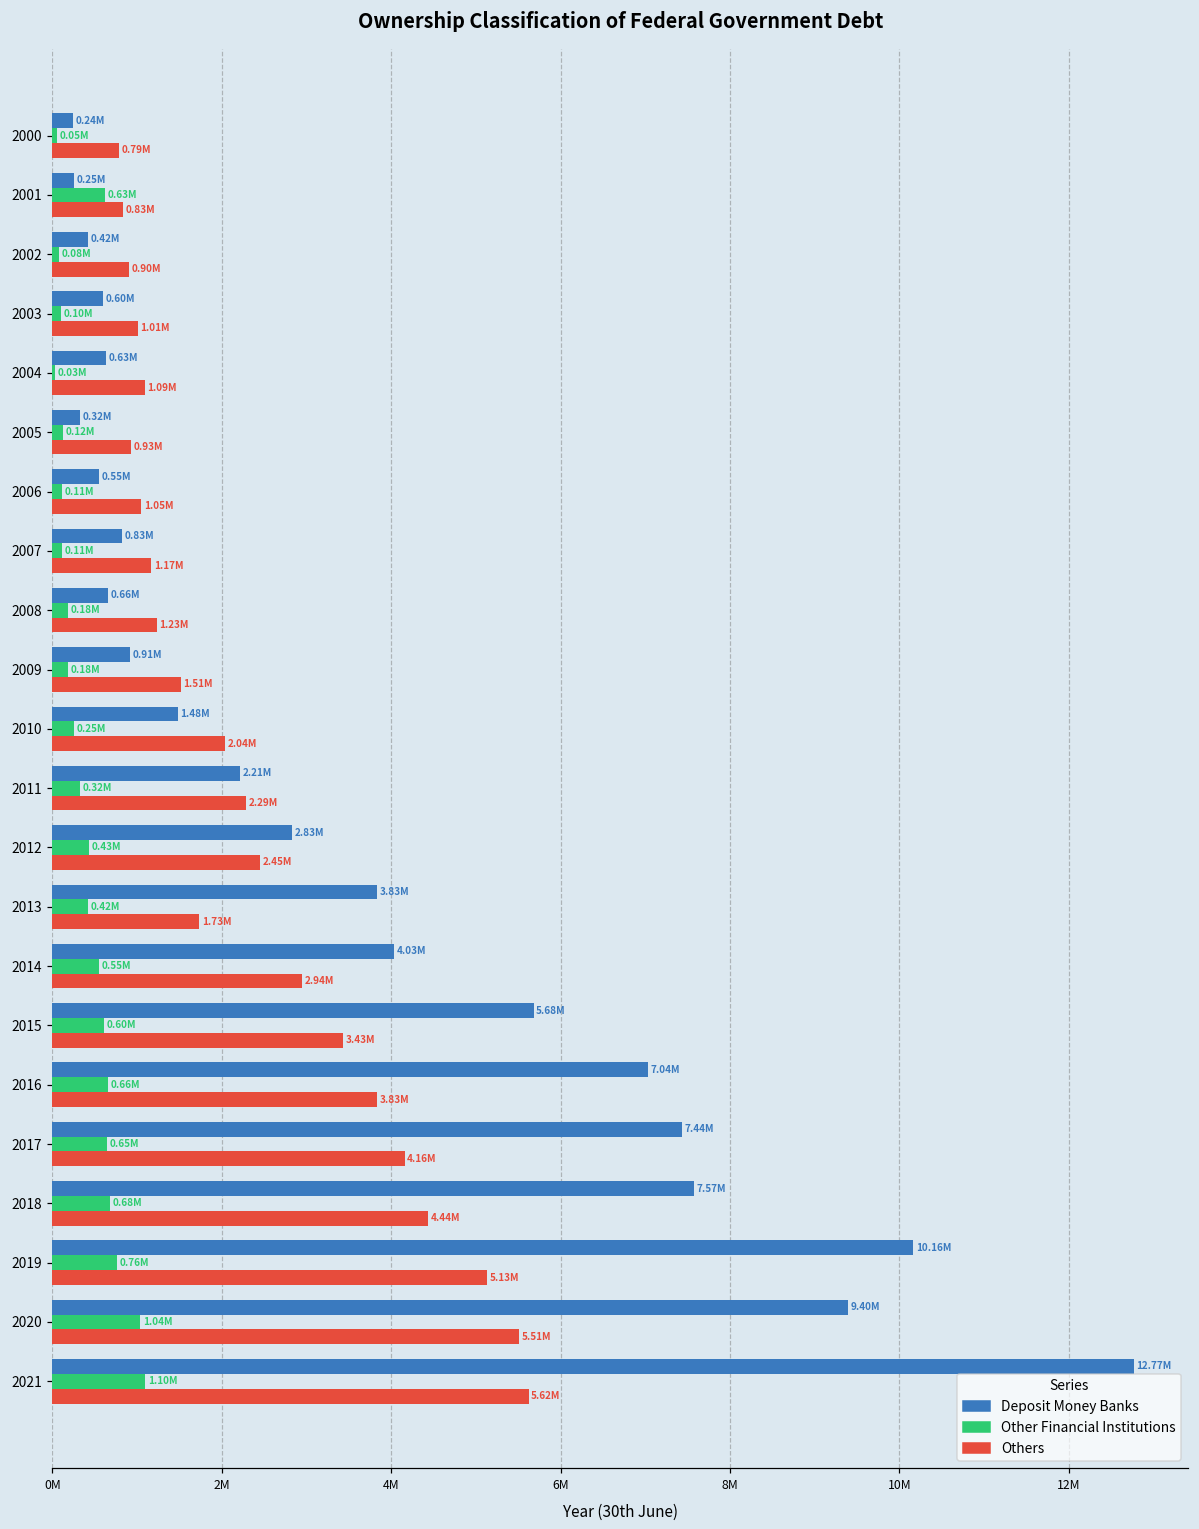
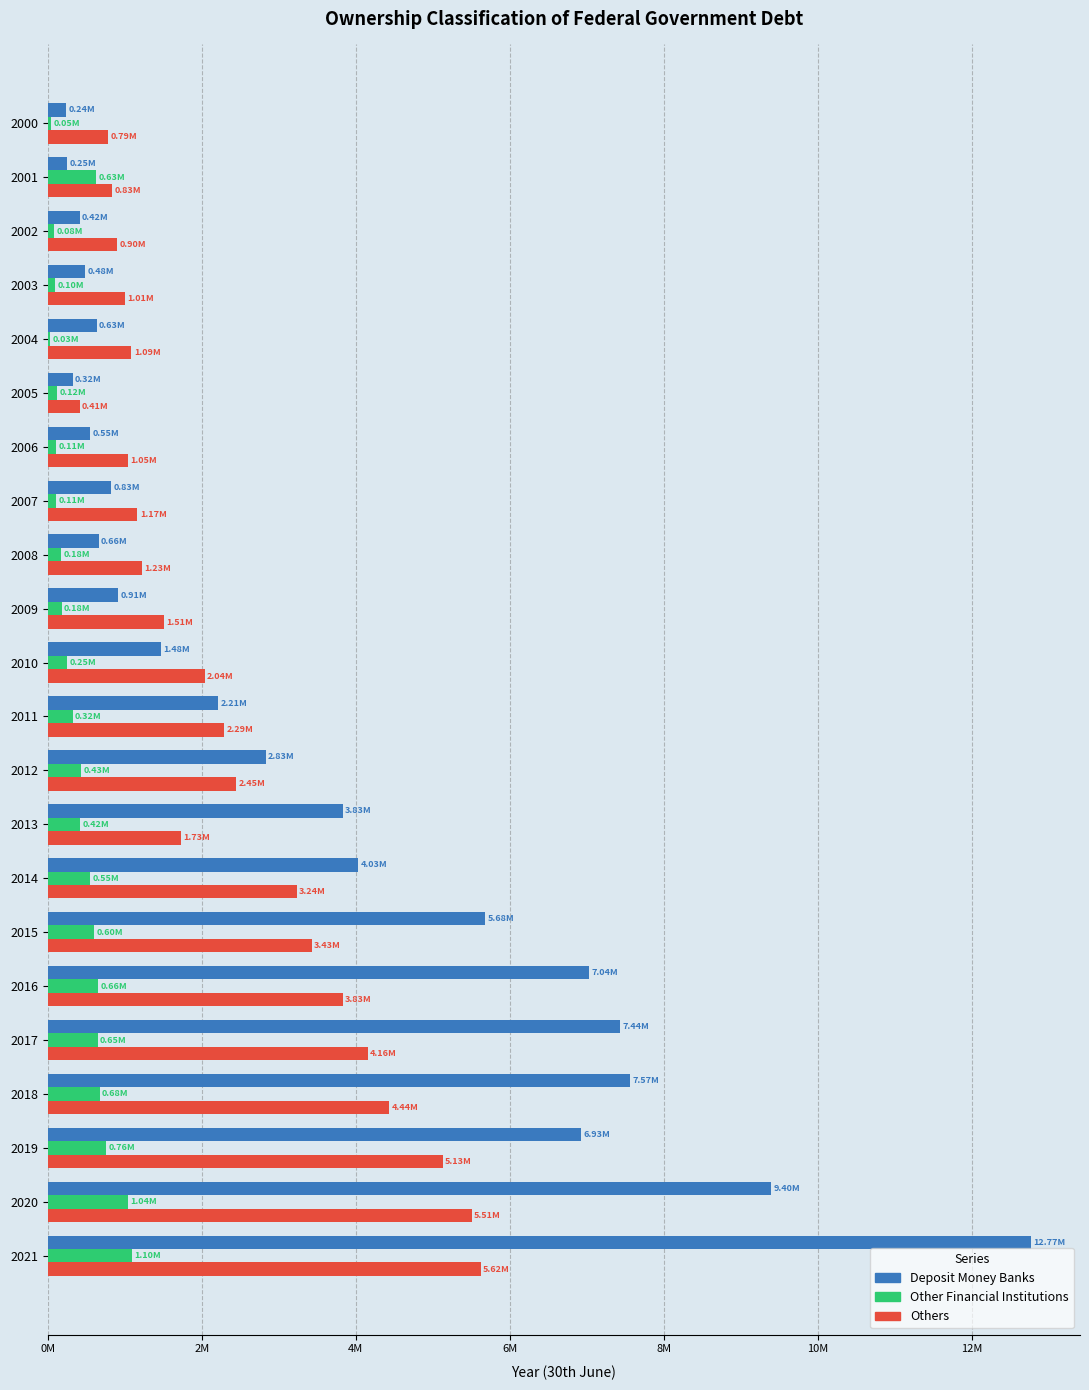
  {
    "Deposit Money Banks": {
      "2000": "0.24M",
      "2001": "0.25M",
      "2002": "0.42M",
-     "2003": "0.60M",
+     "2003": "0.48M",
      "2004": "0.63M",
      "2005": "0.32M",
      "2006": "0.55M",
      "2007": "0.83M",
      "2008": "0.66M",
      "2009": "0.91M",
      "2010": "1.48M",
      "2011": "2.21M",
      "2012": "2.83M",
      "2013": "3.83M",
      "2014": "4.03M",
      "2015": "5.68M",
      "2016": "7.04M",
      "2017": "7.44M",
      "2018": "7.57M",
-     "2019": "10.16M",
+     "2019": "6.93M",
      "2020": "9.40M",
      "2021": "12.77M"
    },
    "Other Financial Institutions": {
      "2000": "0.05M",
      "2001": "0.63M",
      "2002": "0.08M",
      "2003": "0.10M",
      "2004": "0.03M",
      "2005": "0.12M",
      "2006": "0.11M",
      "2007": "0.11M",
      "2008": "0.18M",
      "2009": "0.18M",
      "2010": "0.25M",
      "2011": "0.32M",
      "2012": "0.43M",
      "2013": "0.42M",
      "2014": "0.55M",
      "2015": "0.60M",
      "2016": "0.66M",
      "2017": "0.65M",
      "2018": "0.68M",
      "2019": "0.76M",
      "2020": "1.04M",
      "2021": "1.10M"
    },
    "Others": {
      "2000": "0.79M",
      "2001": "0.83M",
      "2002": "0.90M",
      "2003": "1.01M",
      "2004": "1.09M",
-     "2005": "0.93M",
+     "2005": "0.41M",
      "2006": "1.05M",
      "2007": "1.17M",
      "2008": "1.23M",
      "2009": "1.51M",
      "2010": "2.04M",
      "2011": "2.29M",
      "2012": "2.45M",
      "2013": "1.73M",
-     "2014": "2.94M",
+     "2014": "3.24M",
      "2015": "3.43M",
      "2016": "3.83M",
      "2017": "4.16M",
      "2018": "4.44M",
      "2019": "5.13M",
      "2020": "5.51M",
      "2021": "5.62M"
    }
  }
